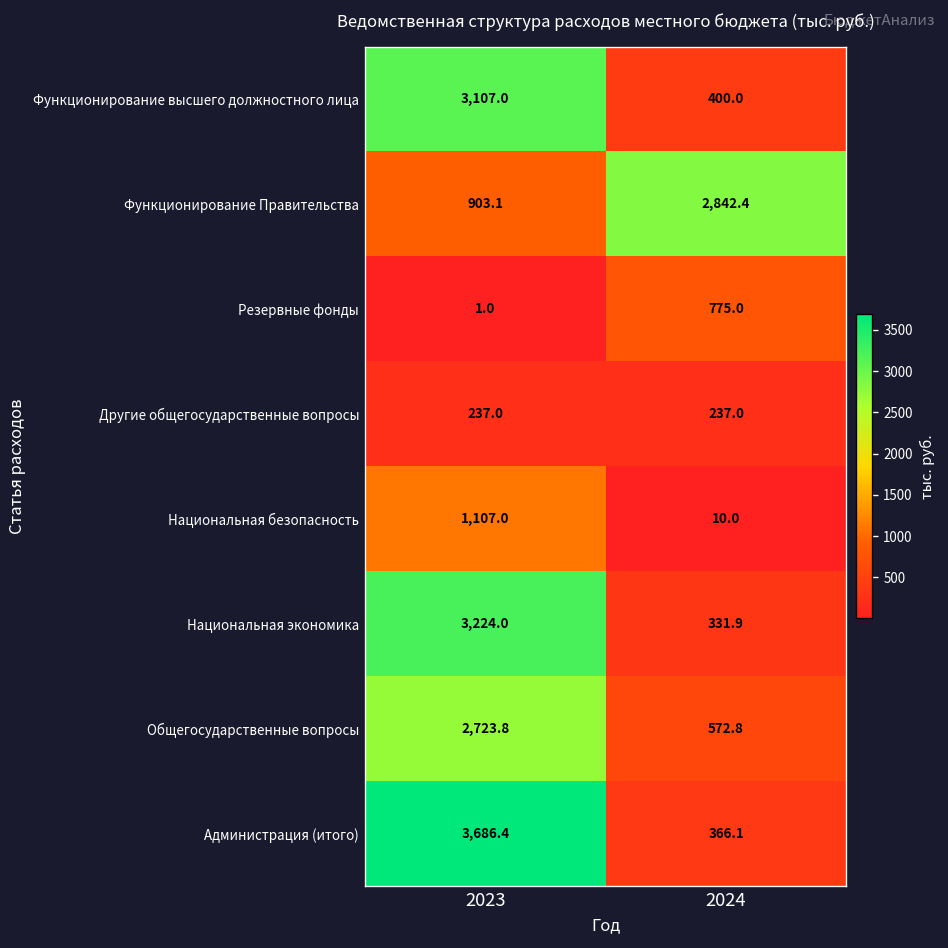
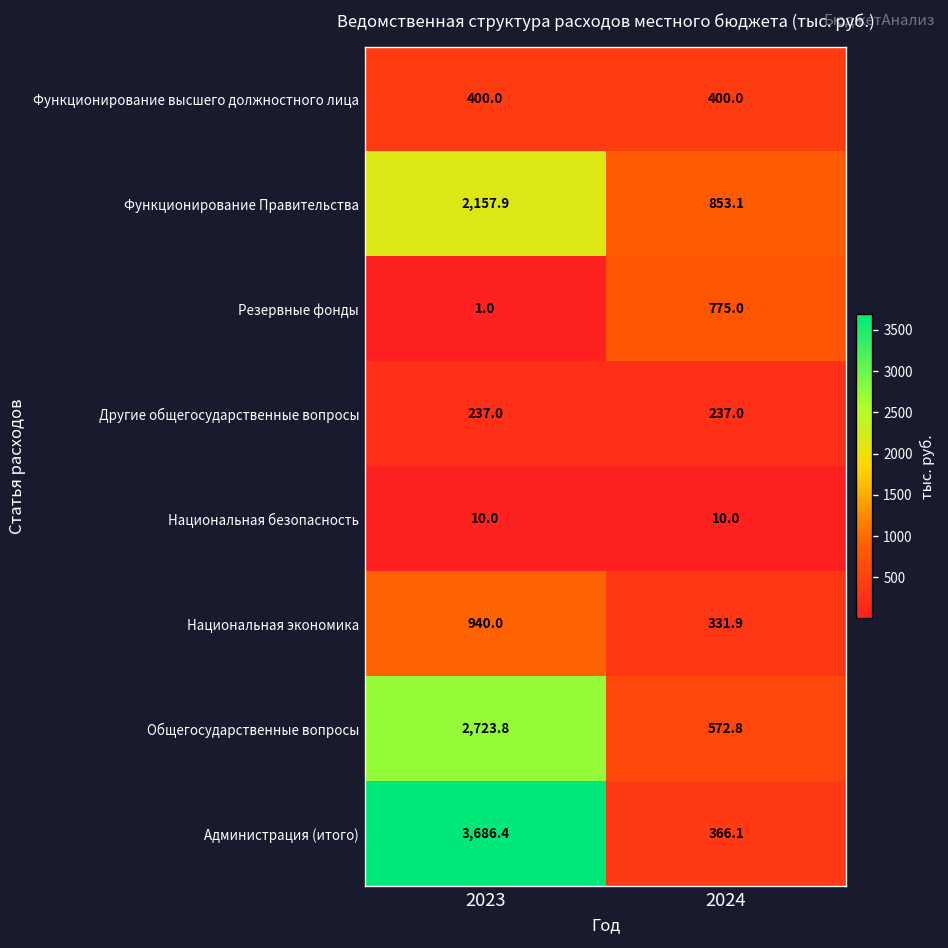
  {
    "Функционирование высшего должностного лица": {
-     "2023": "3,107.0",
+     "2023": "400.0",
      "2024": "400.0"
    },
    "Функционирование Правительства": {
-     "2023": "903.1",
-     "2024": "2,842.4"
+     "2023": "2,157.9",
+     "2024": "853.1"
    },
    "Резервные фонды": {
      "2023": "1.0",
      "2024": "775.0"
    },
    "Другие общегосударственные вопросы": {
      "2023": "237.0",
      "2024": "237.0"
    },
    "Национальная безопасность": {
-     "2023": "1,107.0",
+     "2023": "10.0",
      "2024": "10.0"
    },
    "Национальная экономика": {
-     "2023": "3,224.0",
+     "2023": "940.0",
      "2024": "331.9"
    },
    "Общегосударственные вопросы": {
      "2023": "2,723.8",
      "2024": "572.8"
    },
    "Администрация (итого)": {
      "2023": "3,686.4",
      "2024": "366.1"
    }
  }
